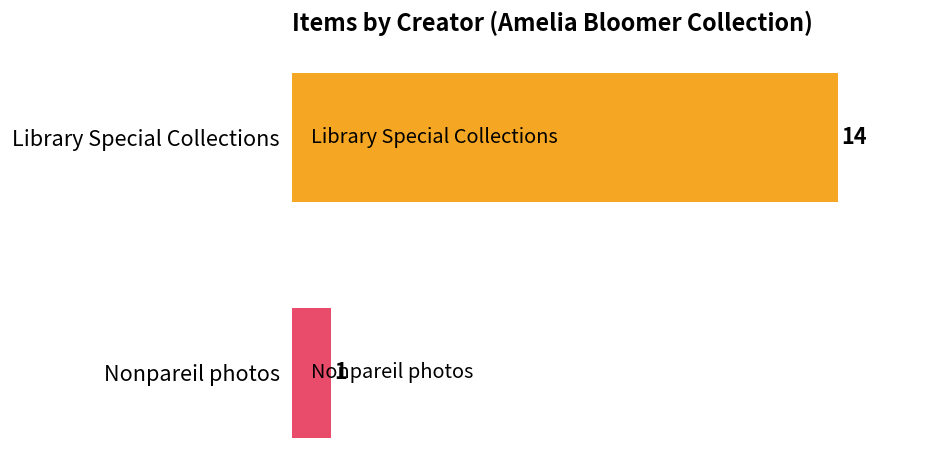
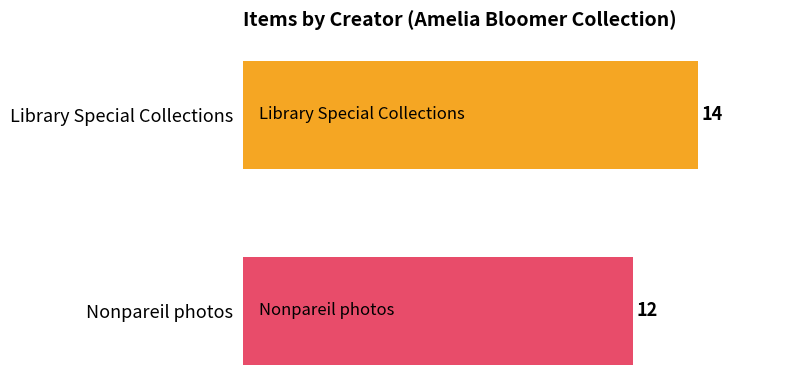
  {
    "Library Special Collections": 14,
-   "Nonpareil photos": 1
+   "Nonpareil photos": 12
  }
